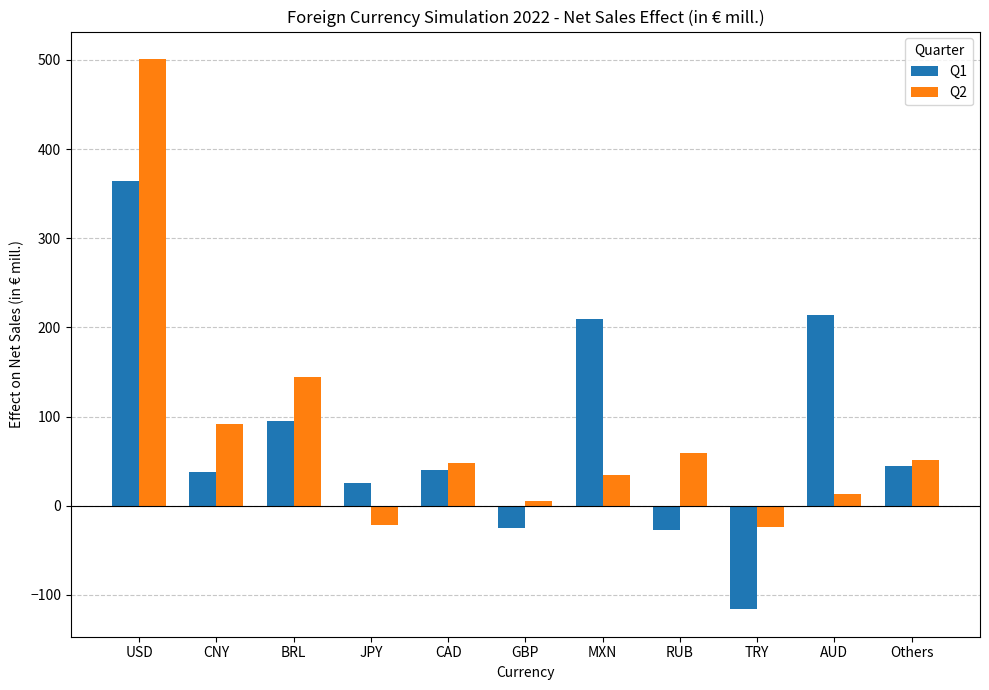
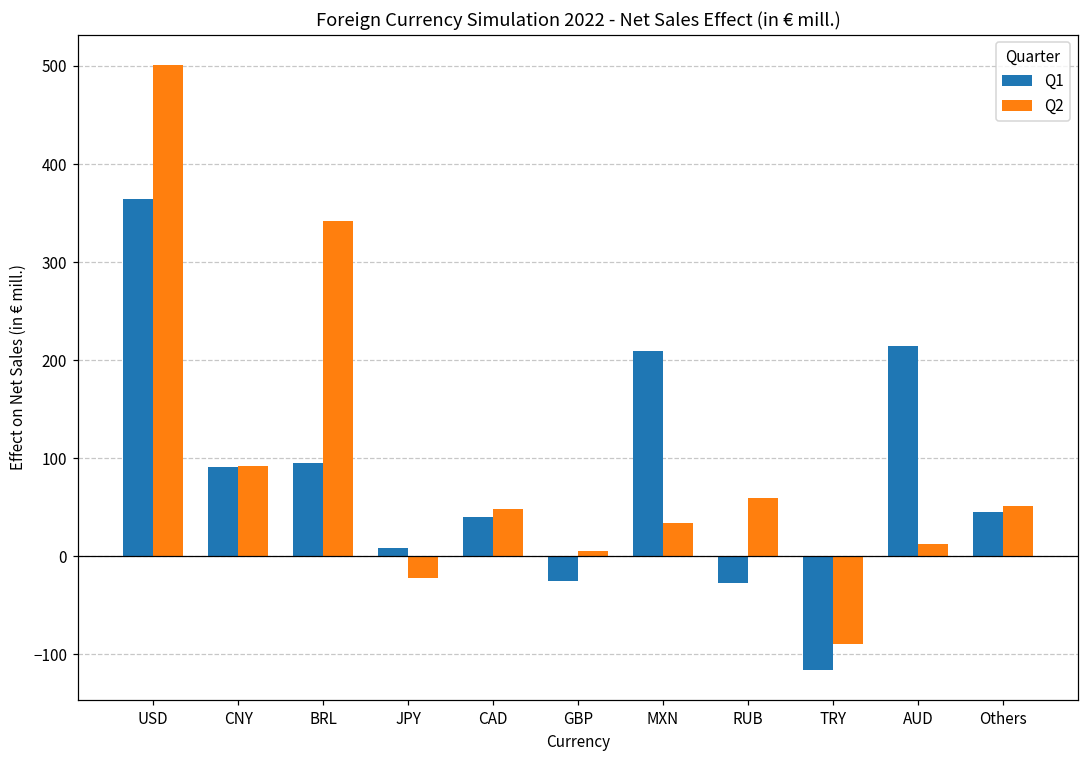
  {
    "Q1": {
      "USD": 360,
-     "CNY": 40,
+     "CNY": 90,
      "BRL": 100,
-     "JPY": 30,
+     "JPY": 10,
      "CAD": 40,
      "GBP": -20,
      "MXN": 210,
      "RUB": -30,
      "TRY": -120,
      "AUD": 210,
      "Others": 50
    },
    "Q2": {
      "USD": 500,
      "CNY": 90,
-     "BRL": 140,
+     "BRL": 340,
      "JPY": -20,
      "CAD": 50,
      "GBP": 10,
      "MXN": 30,
      "RUB": 60,
-     "TRY": -20,
+     "TRY": -90,
      "AUD": 10,
      "Others": 50
    }
  }
